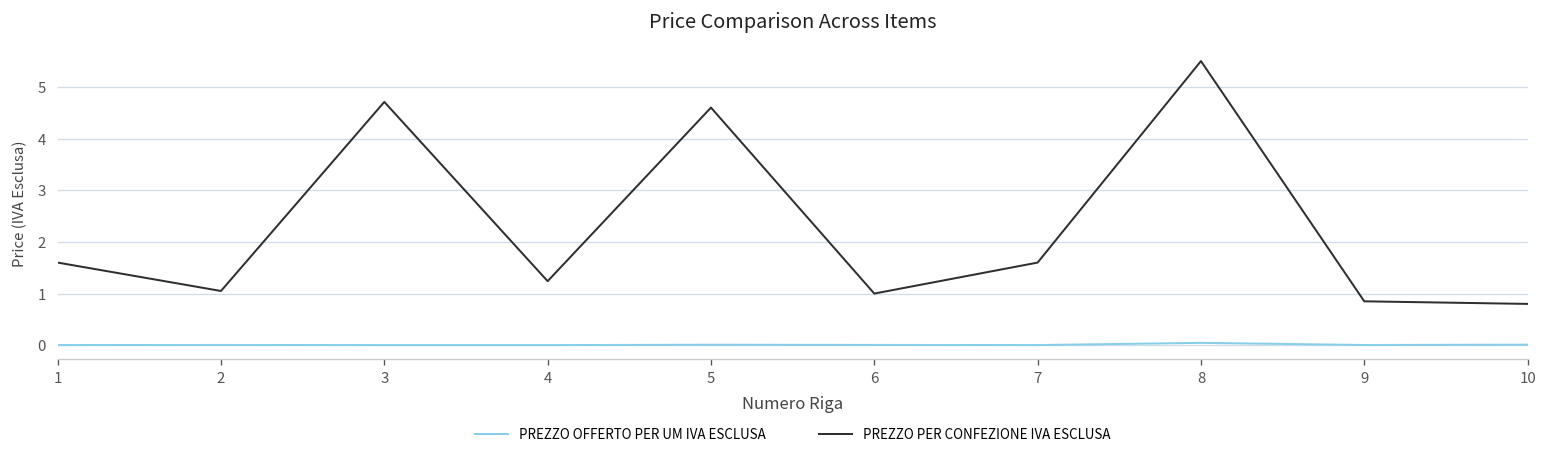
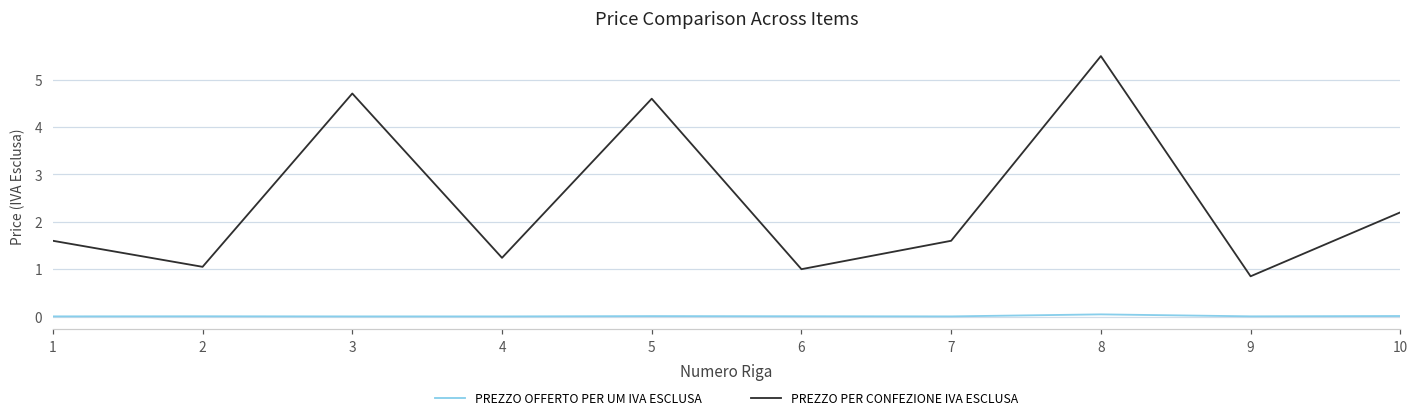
  {
    "PREZZO OFFERTO PER UM IVA ESCLUSA": {
      "1": 0.0,
      "2": 0.0,
      "3": 0.0,
      "4": 0.0,
      "5": 0.0,
      "6": 0.0,
      "7": 0.0,
      "8": 0.0,
      "9": 0.0,
      "10": 0.0
    },
    "PREZZO PER CONFEZIONE IVA ESCLUSA": {
      "1": 1.6,
      "2": 1.1,
      "3": 4.7,
      "4": 1.2,
      "5": 4.6,
      "6": 1.0,
      "7": 1.6,
      "8": 5.5,
      "9": 0.9,
-     "10": 0.8
+     "10": 2.2
    }
  }
